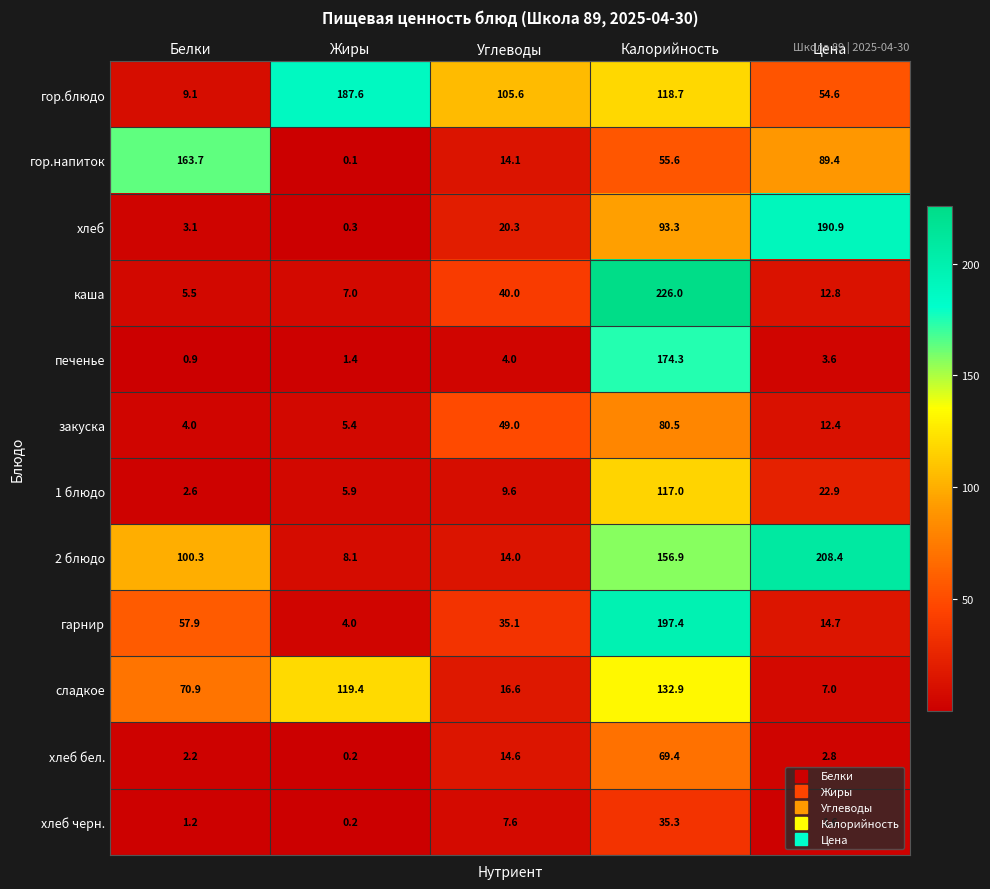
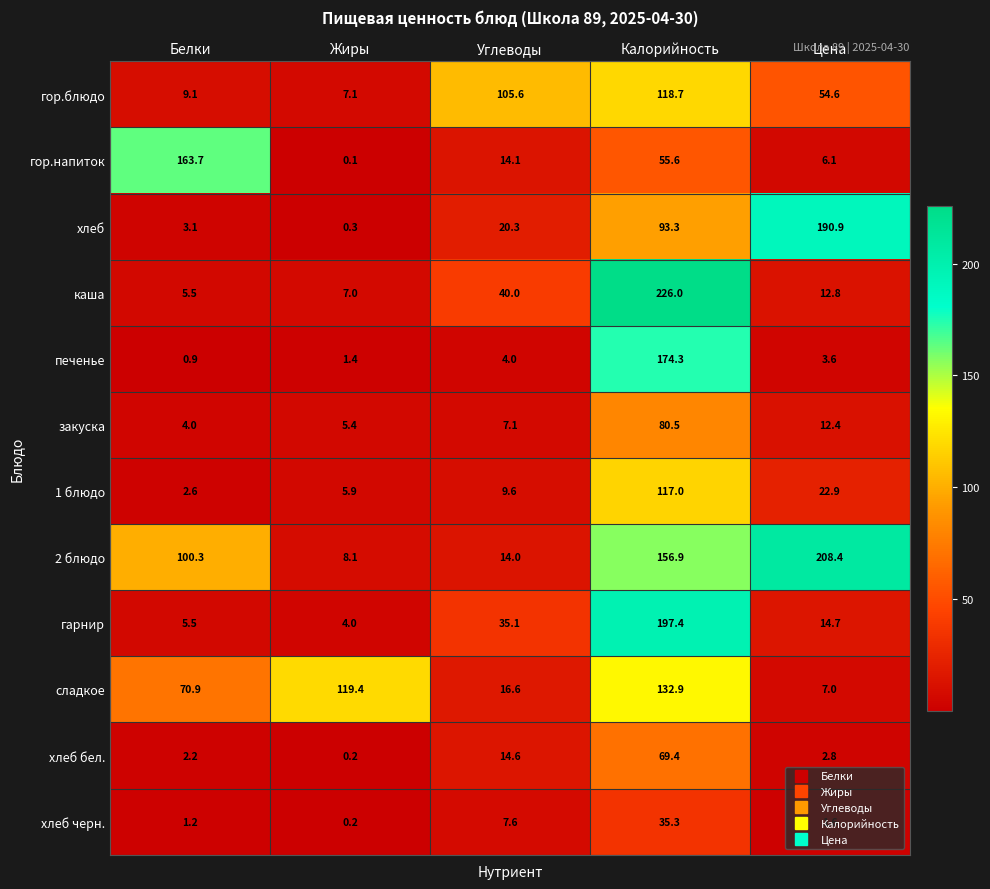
  {
    "гор.блюдо": {
      "Белки": 9.1,
-     "Жиры": 187.6,
+     "Жиры": 7.1,
      "Углеводы": 105.6,
      "Калорийность": 118.7,
      "Цена": 54.6
    },
    "гор.напиток": {
      "Белки": 163.7,
      "Жиры": 0.1,
      "Углеводы": 14.1,
      "Калорийность": 55.6,
-     "Цена": 89.4
+     "Цена": 6.1
    },
    "хлеб": {
      "Белки": 3.1,
      "Жиры": 0.3,
      "Углеводы": 20.3,
      "Калорийность": 93.3,
      "Цена": 190.9
    },
    "каша": {
      "Белки": 5.5,
      "Жиры": 7.0,
      "Углеводы": 40.0,
      "Калорийность": 226.0,
      "Цена": 12.8
    },
    "печенье": {
      "Белки": 0.9,
      "Жиры": 1.4,
      "Углеводы": 4.0,
      "Калорийность": 174.3,
      "Цена": 3.6
    },
    "закуска": {
      "Белки": 4.0,
      "Жиры": 5.4,
-     "Углеводы": 49.0,
+     "Углеводы": 7.1,
      "Калорийность": 80.5,
      "Цена": 12.4
    },
    "1 блюдо": {
      "Белки": 2.6,
      "Жиры": 5.9,
      "Углеводы": 9.6,
      "Калорийность": 117.0,
      "Цена": 22.9
    },
    "2 блюдо": {
      "Белки": 100.3,
      "Жиры": 8.1,
      "Углеводы": 14.0,
      "Калорийность": 156.9,
      "Цена": 208.4
    },
    "гарнир": {
-     "Белки": 57.9,
+     "Белки": 5.5,
      "Жиры": 4.0,
      "Углеводы": 35.1,
      "Калорийность": 197.4,
      "Цена": 14.7
    },
    "сладкое": {
      "Белки": 70.9,
      "Жиры": 119.4,
      "Углеводы": 16.6,
      "Калорийность": 132.9,
      "Цена": 7.0
    },
    "хлеб бел.": {
      "Белки": 2.2,
      "Жиры": 0.2,
      "Углеводы": 14.6,
      "Калорийность": 69.4,
      "Цена": 2.8
    },
    "хлеб черн.": {
      "Белки": 1.2,
      "Жиры": 0.2,
      "Углеводы": 7.6,
      "Калорийность": 35.3
    }
  }
